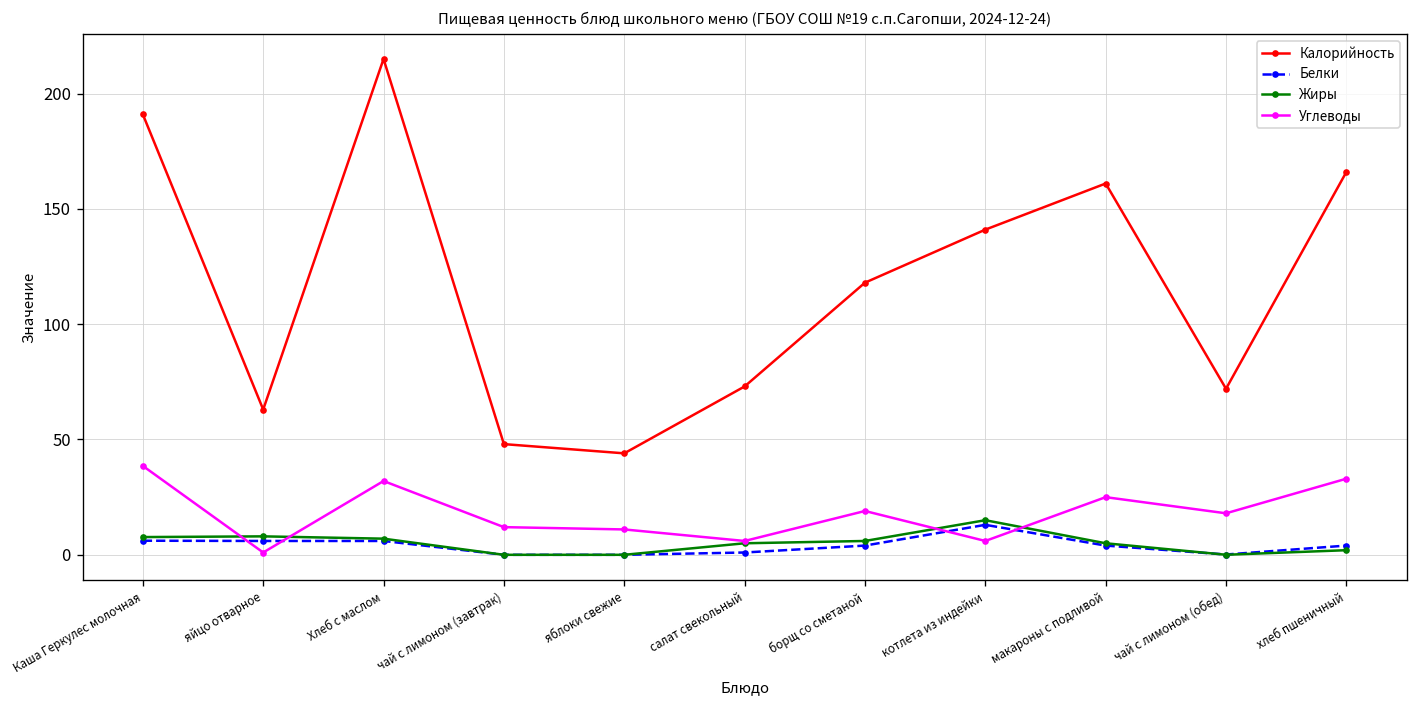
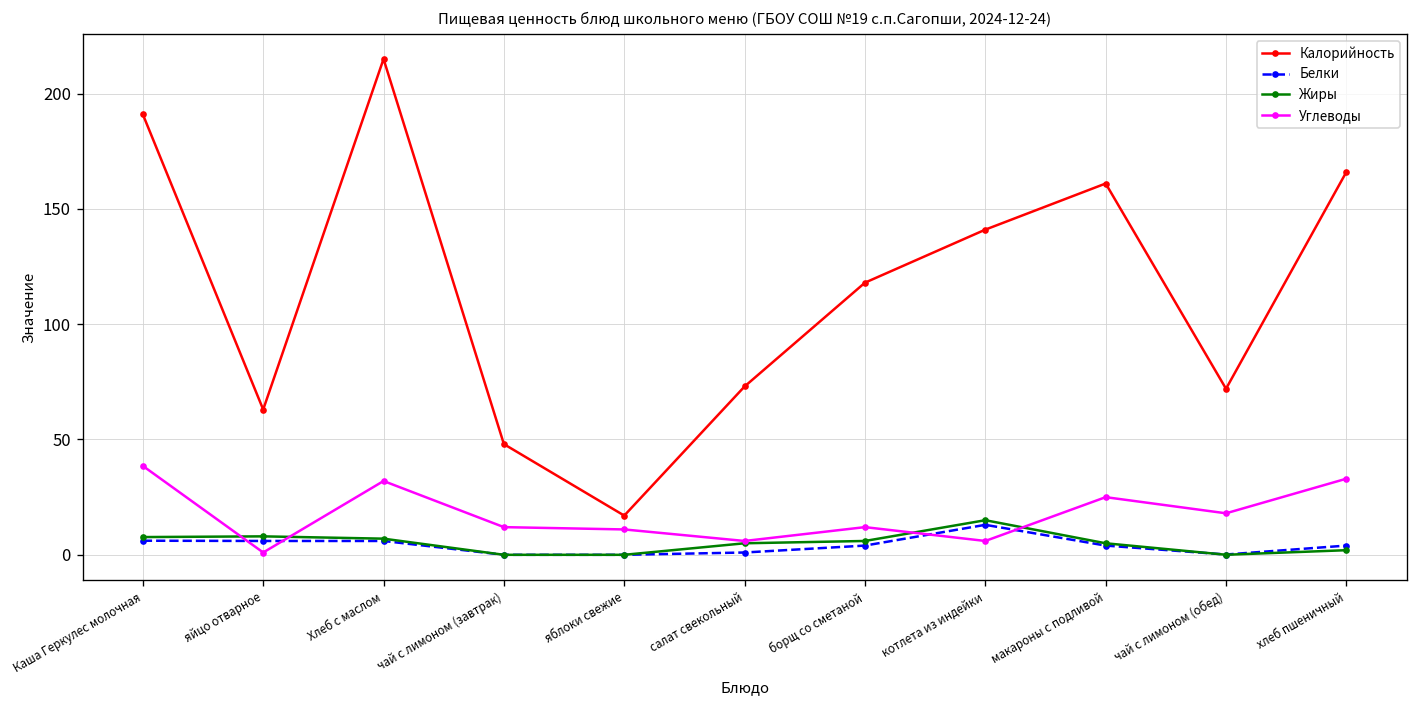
  {
    "Калорийность": {
      "Каша Геркулес молочная": 191,
      "яйцо отварное": 63,
      "Хлеб с маслом": 215,
      "чай с лимоном (завтрак)": 48,
-     "яблоки свежие": 44,
+     "яблоки свежие": 17,
      "салат свекольный": 73,
      "борщ со сметаной": 118,
      "котлета из индейки": 141,
      "макароны с подливой": 161,
      "чай с лимоном (обед)": 72,
      "хлеб пшеничный": 166
    },
    "Белки": {
      "Каша Геркулес молочная": 6,
      "яйцо отварное": 6,
      "салат свекольный": 1,
      "борщ со сметаной": 4,
      "котлета из индейки": 13,
      "хлеб пшеничный": 4
    },
    "Жиры": {
      "Каша Геркулес молочная": 8,
      "яйцо отварное": 8,
      "борщ со сметаной": 6,
      "котлета из индейки": 15,
      "хлеб пшеничный": 2
    },
    "Углеводы": {
      "Каша Геркулес молочная": 39,
      "яйцо отварное": 1,
      "Хлеб с маслом": 32,
      "чай с лимоном (завтрак)": 12,
      "яблоки свежие": 11,
-     "борщ со сметаной": 19,
+     "борщ со сметаной": 12,
      "котлета из индейки": 6,
      "макароны с подливой": 25,
      "чай с лимоном (обед)": 18,
      "хлеб пшеничный": 33
    }
  }
